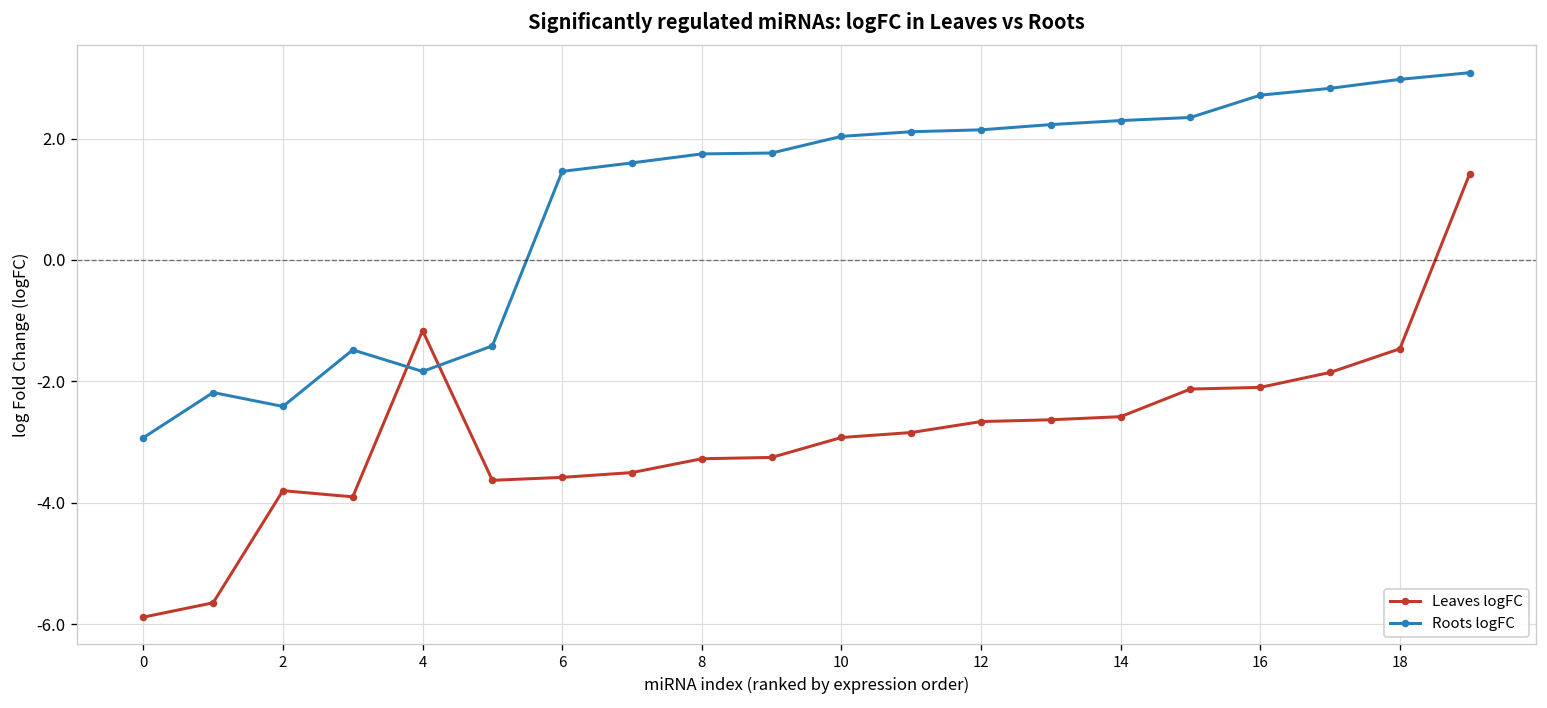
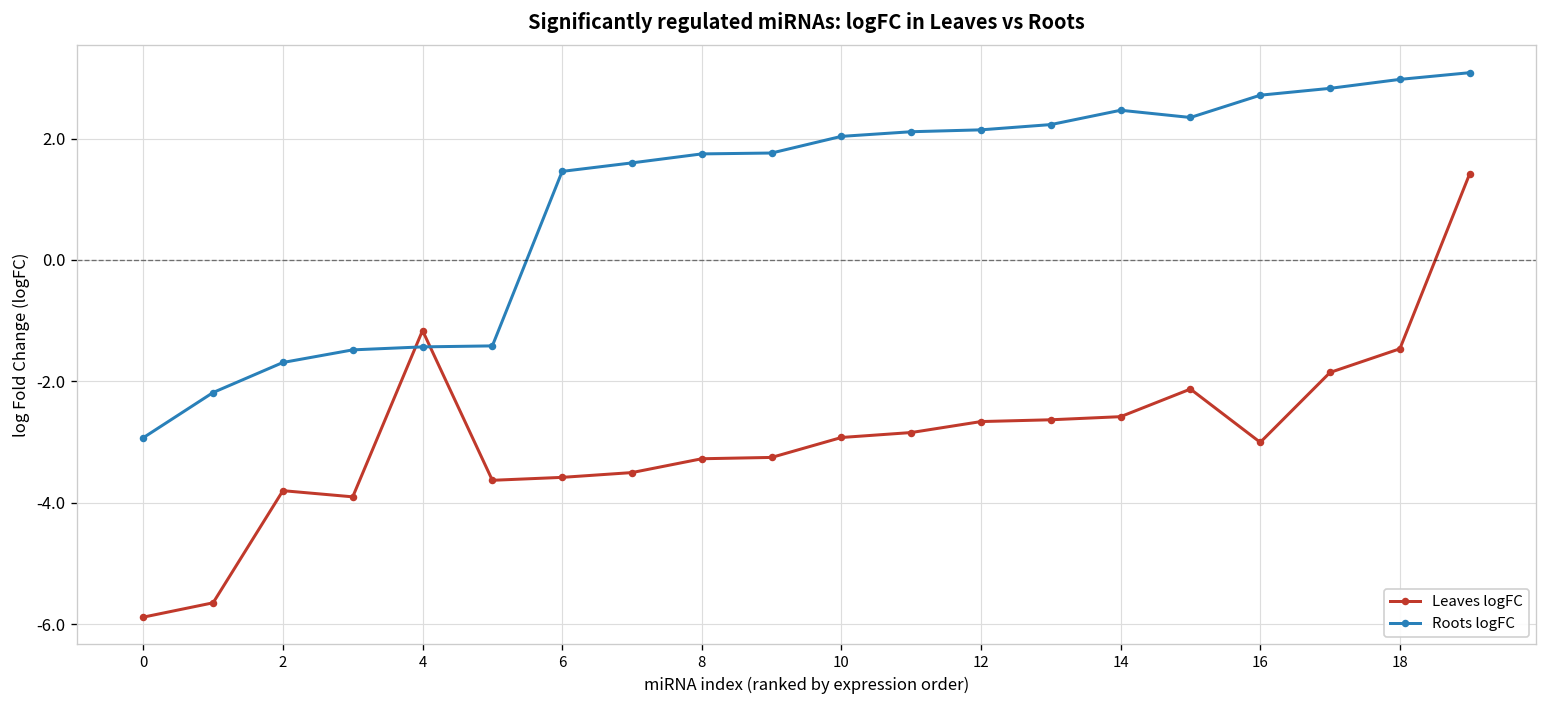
  {
    "Leaves logFC": {
      "0": -5.9,
      "2": -3.8,
      "4": -1.2,
      "6": -3.6,
      "8": -3.3,
      "10": -2.9,
      "12": -2.7,
      "14": -2.6,
-     "16": -2.1,
+     "16": -3.0,
      "18": -1.5
    },
    "Roots logFC": {
      "0": -2.9,
-     "2": -2.4,
-     "4": -1.8,
+     "2": -1.7,
+     "4": -1.4,
      "6": 1.5,
      "8": 1.7,
      "10": 2.0,
      "12": 2.1,
-     "14": 2.3,
+     "14": 2.5,
      "16": 2.7,
      "18": 3.0
    }
  }
